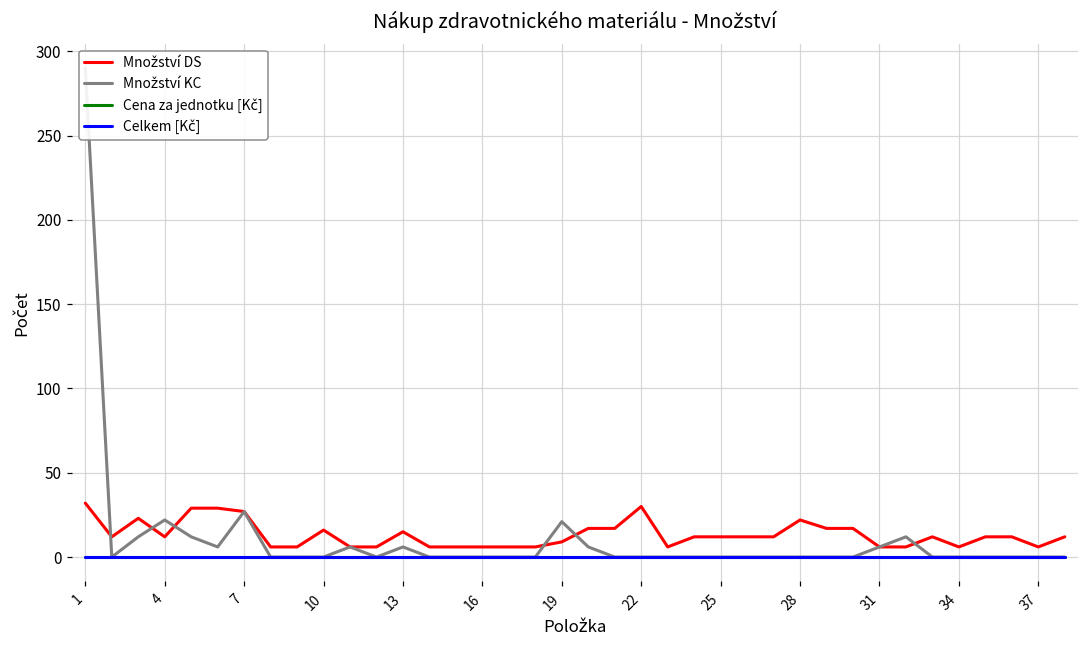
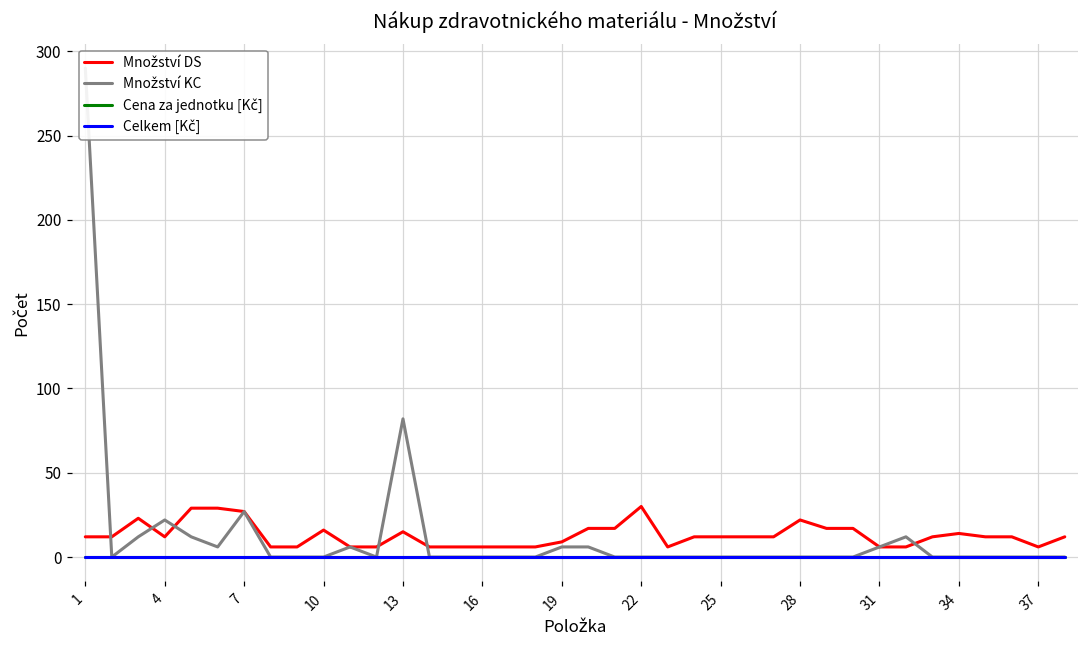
  {
    "Množství DS": {
-     "1": 32,
+     "1": 12,
      "4": 12,
      "10": 16,
      "13": 15,
      "16": 6,
      "19": 9,
      "22": 30,
      "25": 12,
      "28": 22,
-     "34": 6,
+     "34": 14,
      "37": 6
    },
    "Množství KC": {
      "4": 22,
-     "13": 6,
-     "19": 21
+     "13": 82,
+     "19": 6
    },
    "Celkem [Kč]": {
      "1": 0,
      "4": 0,
      "7": 0,
      "13": 0,
      "19": 0,
      "31": 0
    }
  }
